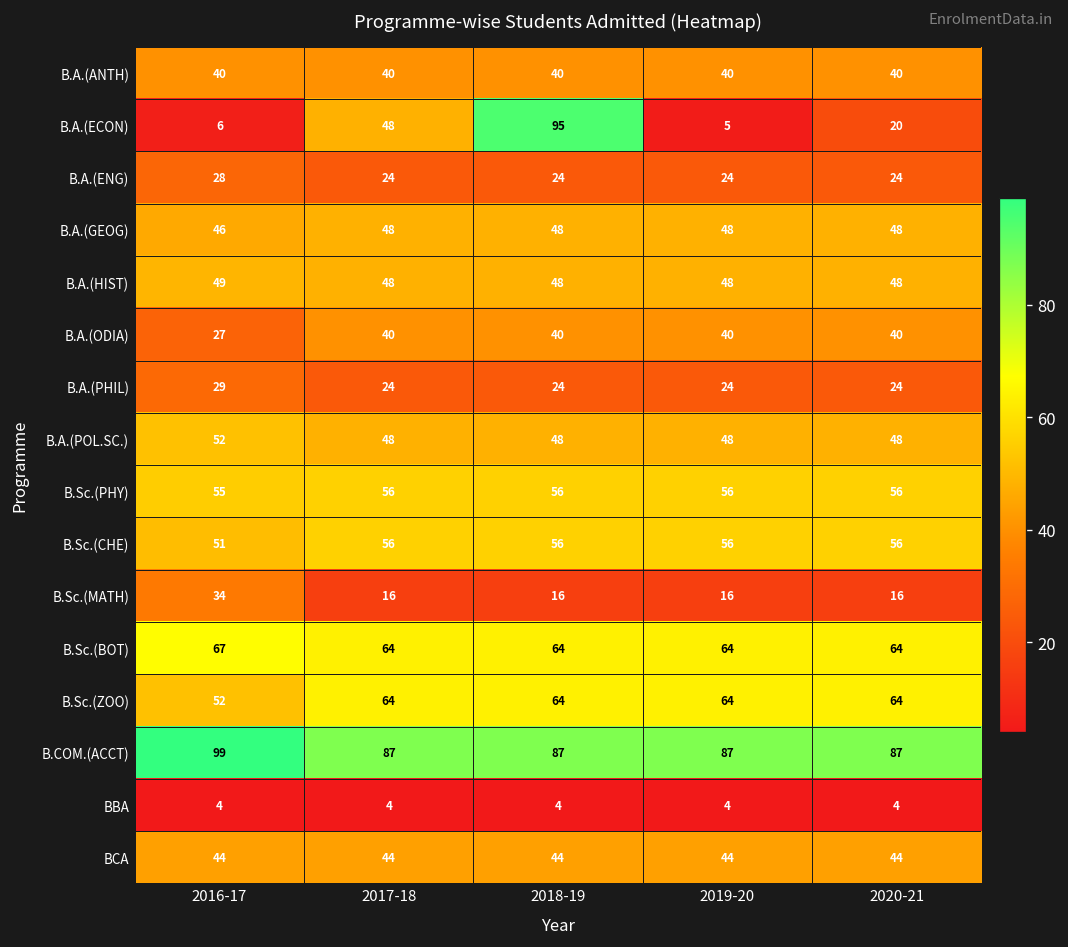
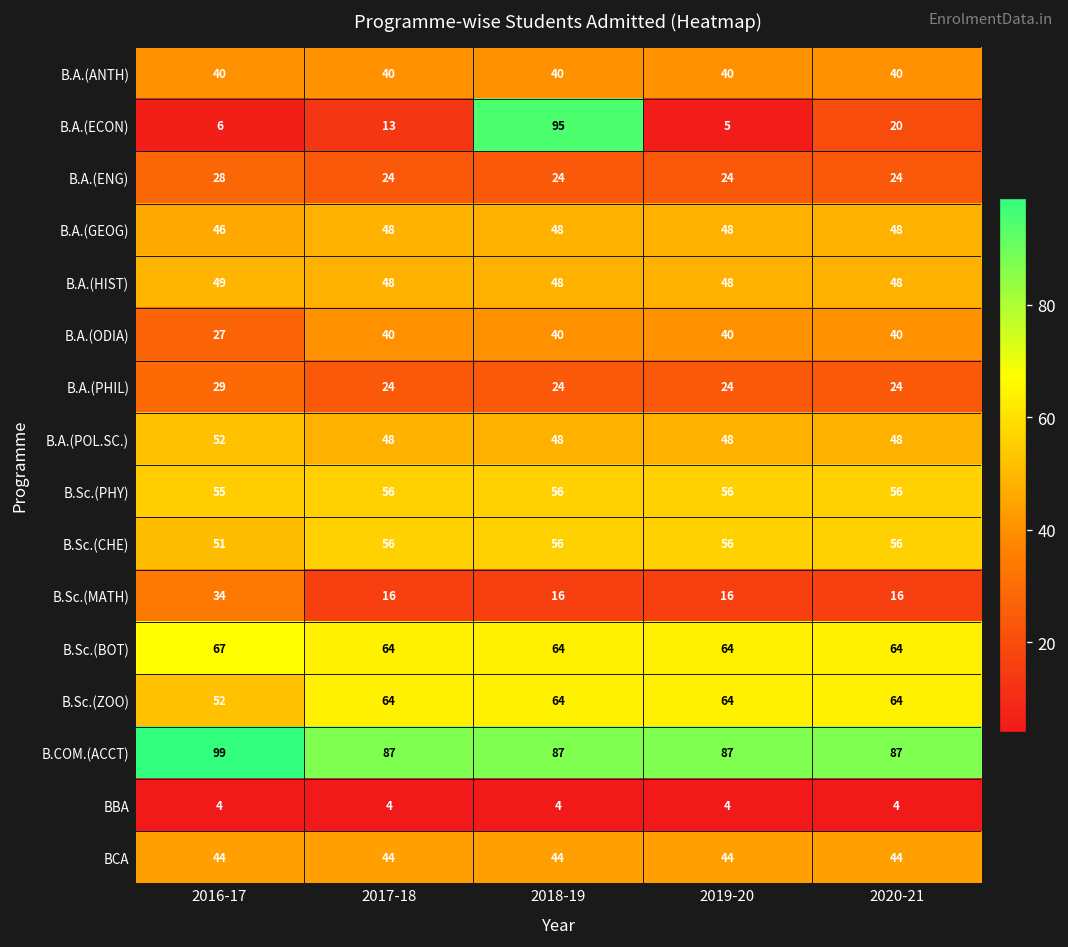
  {
    "B.A.(ANTH)": {
      "2016-17": 40,
      "2017-18": 40,
      "2018-19": 40,
      "2019-20": 40,
      "2020-21": 40
    },
    "B.A.(ECON)": {
      "2016-17": 6,
-     "2017-18": 48,
+     "2017-18": 13,
      "2018-19": 95,
      "2019-20": 5,
      "2020-21": 20
    },
    "B.A.(ENG)": {
      "2016-17": 28,
      "2017-18": 24,
      "2018-19": 24,
      "2019-20": 24,
      "2020-21": 24
    },
    "B.A.(GEOG)": {
      "2016-17": 46,
      "2017-18": 48,
      "2018-19": 48,
      "2019-20": 48,
      "2020-21": 48
    },
    "B.A.(HIST)": {
      "2016-17": 49,
      "2017-18": 48,
      "2018-19": 48,
      "2019-20": 48,
      "2020-21": 48
    },
    "B.A.(ODIA)": {
      "2016-17": 27,
      "2017-18": 40,
      "2018-19": 40,
      "2019-20": 40,
      "2020-21": 40
    },
    "B.A.(PHIL)": {
      "2016-17": 29,
      "2017-18": 24,
      "2018-19": 24,
      "2019-20": 24,
      "2020-21": 24
    },
    "B.A.(POL.SC.)": {
      "2016-17": 52,
      "2017-18": 48,
      "2018-19": 48,
      "2019-20": 48,
      "2020-21": 48
    },
    "B.Sc.(PHY)": {
      "2016-17": 55,
      "2017-18": 56,
      "2018-19": 56,
      "2019-20": 56,
      "2020-21": 56
    },
    "B.Sc.(CHE)": {
      "2016-17": 51,
      "2017-18": 56,
      "2018-19": 56,
      "2019-20": 56,
      "2020-21": 56
    },
    "B.Sc.(MATH)": {
      "2016-17": 34,
      "2017-18": 16,
      "2018-19": 16,
      "2019-20": 16,
      "2020-21": 16
    },
    "B.Sc.(BOT)": {
      "2016-17": 67,
      "2017-18": 64,
      "2018-19": 64,
      "2019-20": 64,
      "2020-21": 64
    },
    "B.Sc.(ZOO)": {
      "2016-17": 52,
      "2017-18": 64,
      "2018-19": 64,
      "2019-20": 64,
      "2020-21": 64
    },
    "B.COM.(ACCT)": {
      "2016-17": 99,
      "2017-18": 87,
      "2018-19": 87,
      "2019-20": 87,
      "2020-21": 87
    },
    "BBA": {
      "2016-17": 4,
      "2017-18": 4,
      "2018-19": 4,
      "2019-20": 4,
      "2020-21": 4
    },
    "BCA": {
      "2016-17": 44,
      "2017-18": 44,
      "2018-19": 44,
      "2019-20": 44,
      "2020-21": 44
    }
  }
